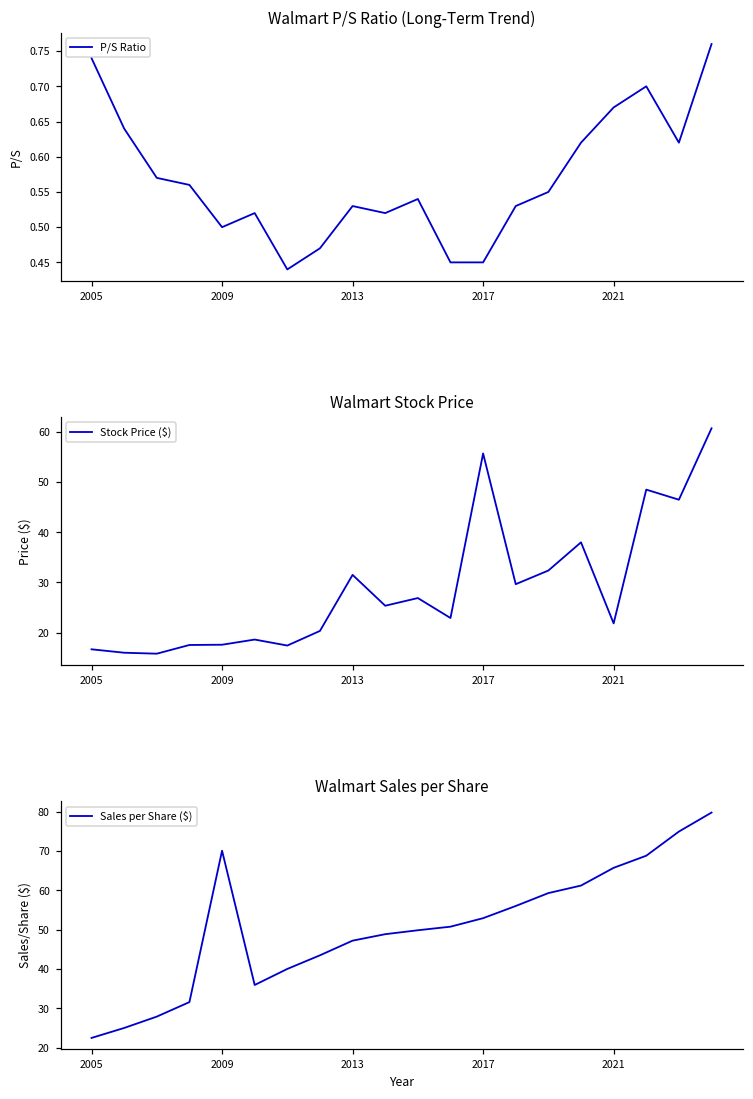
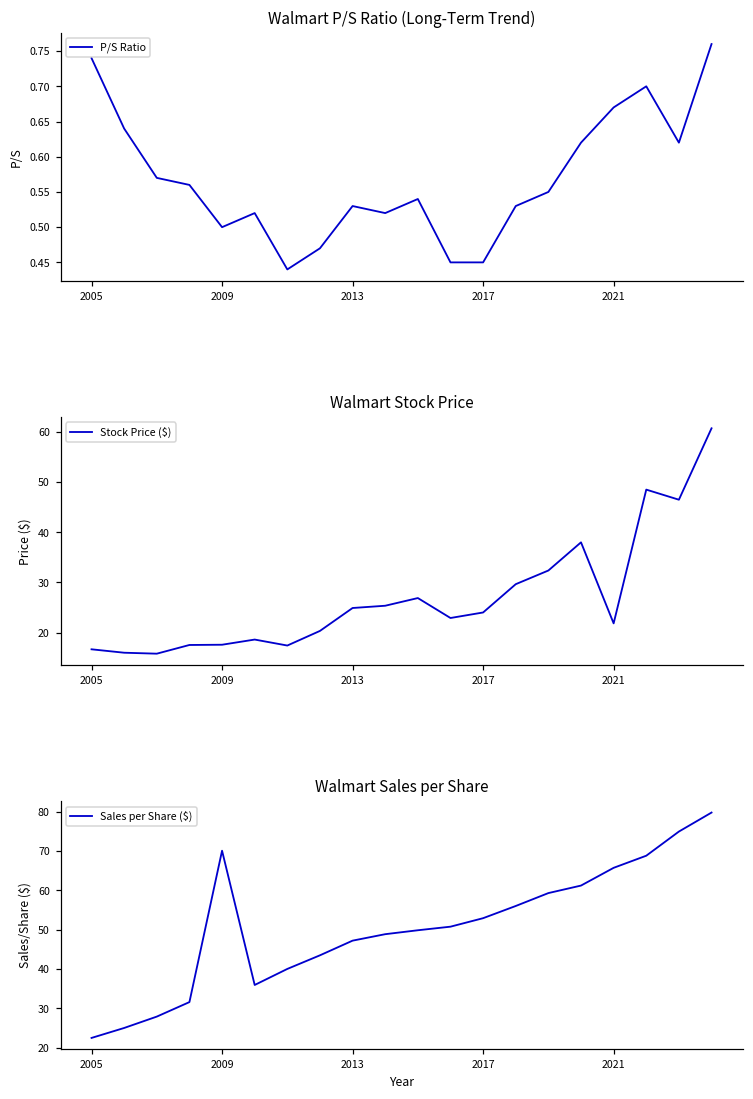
  {
    "Walmart P/S Ratio (Long-Term Trend)": {
      "2009": 0.50,
      "2013": 0.53,
      "2017": 0.45,
      "2021": 0.67
    },
    "Walmart Stock Price": {
      "2005": 17,
      "2009": 18,
-     "2013": 32,
-     "2017": 56,
+     "2013": 25,
+     "2017": 24,
      "2021": 22
    },
    "Walmart Sales per Share": {
      "2005": 22,
      "2009": 70,
      "2013": 47,
      "2017": 53,
      "2021": 66
    }
  }
